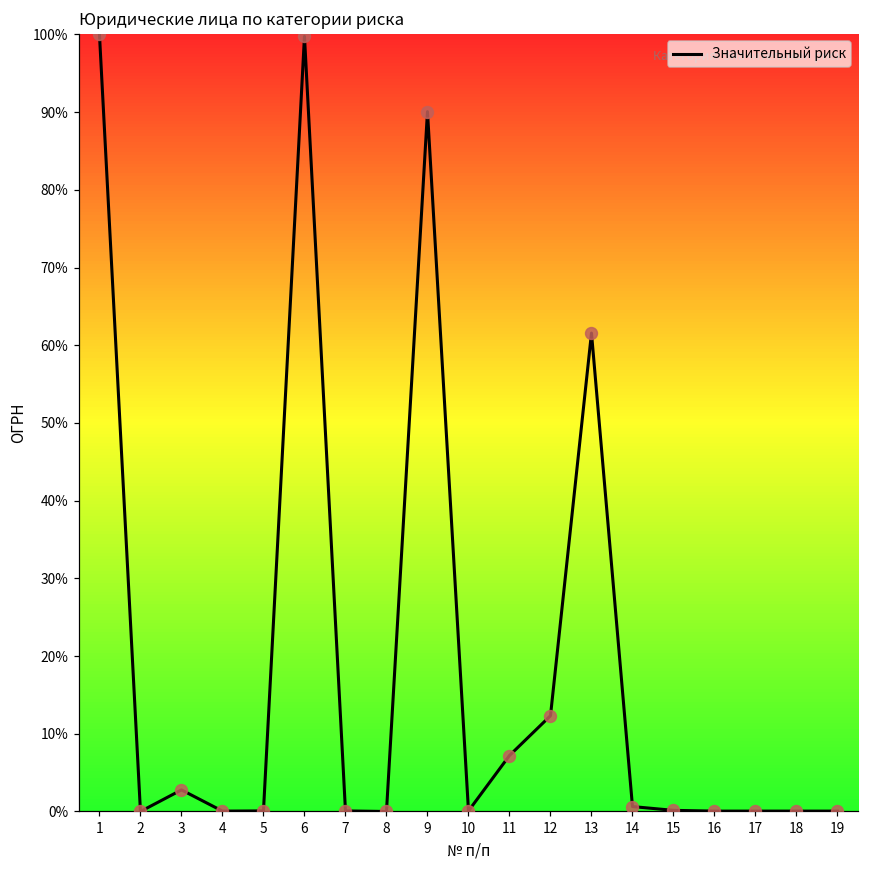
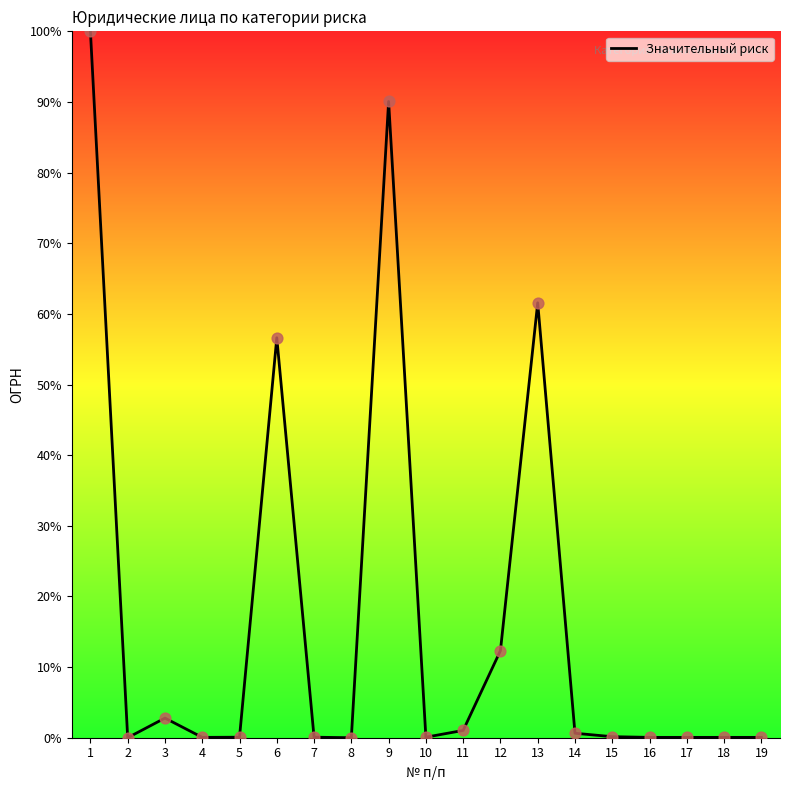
  {
    "1": "100%",
    "2": "0%",
    "3": "3%",
    "4": "0%",
    "5": "0%",
-   "6": "100%",
+   "6": "57%",
    "7": "0%",
    "8": "0%",
    "9": "90%",
    "10": "0%",
-   "11": "7%",
+   "11": "1%",
    "12": "12%",
    "13": "62%",
    "14": "1%",
    "15": "0%",
    "16": "0%",
    "17": "0%",
    "18": "0%",
    "19": "0%"
  }
